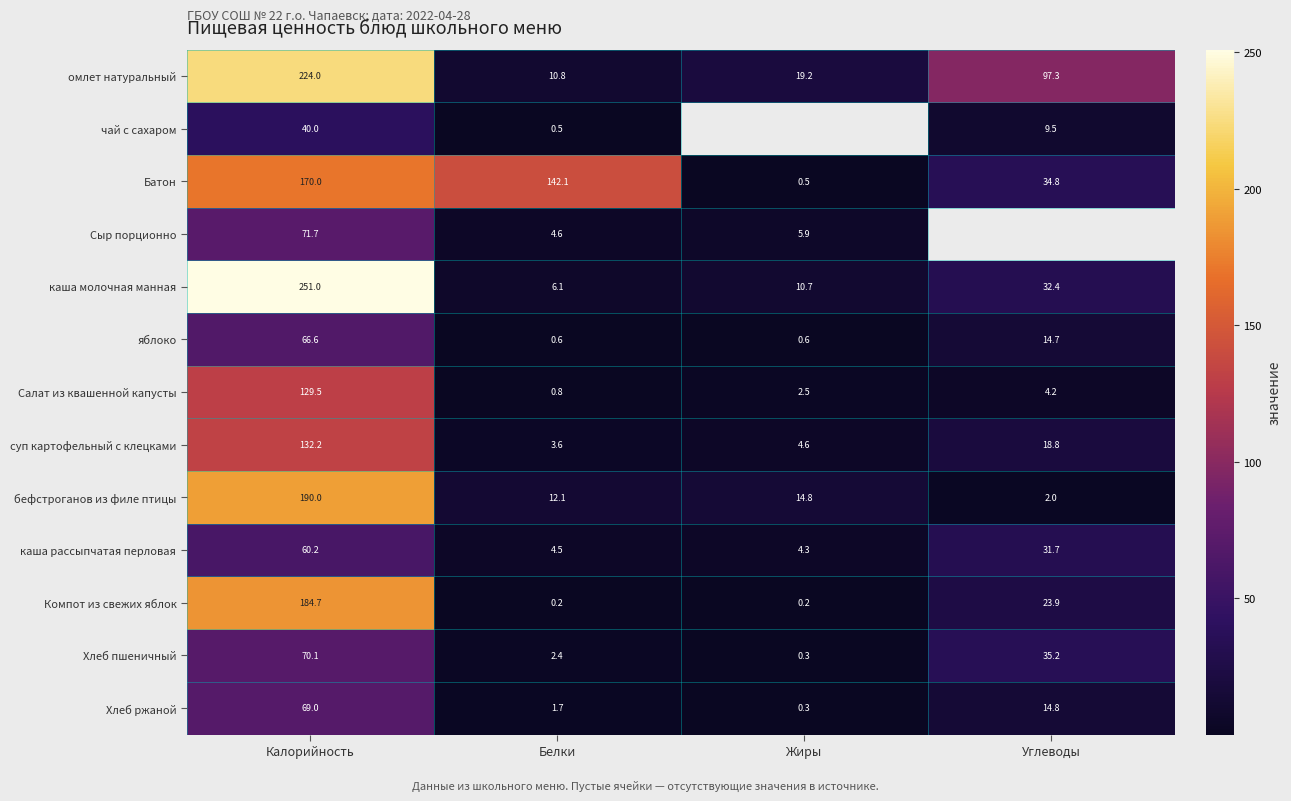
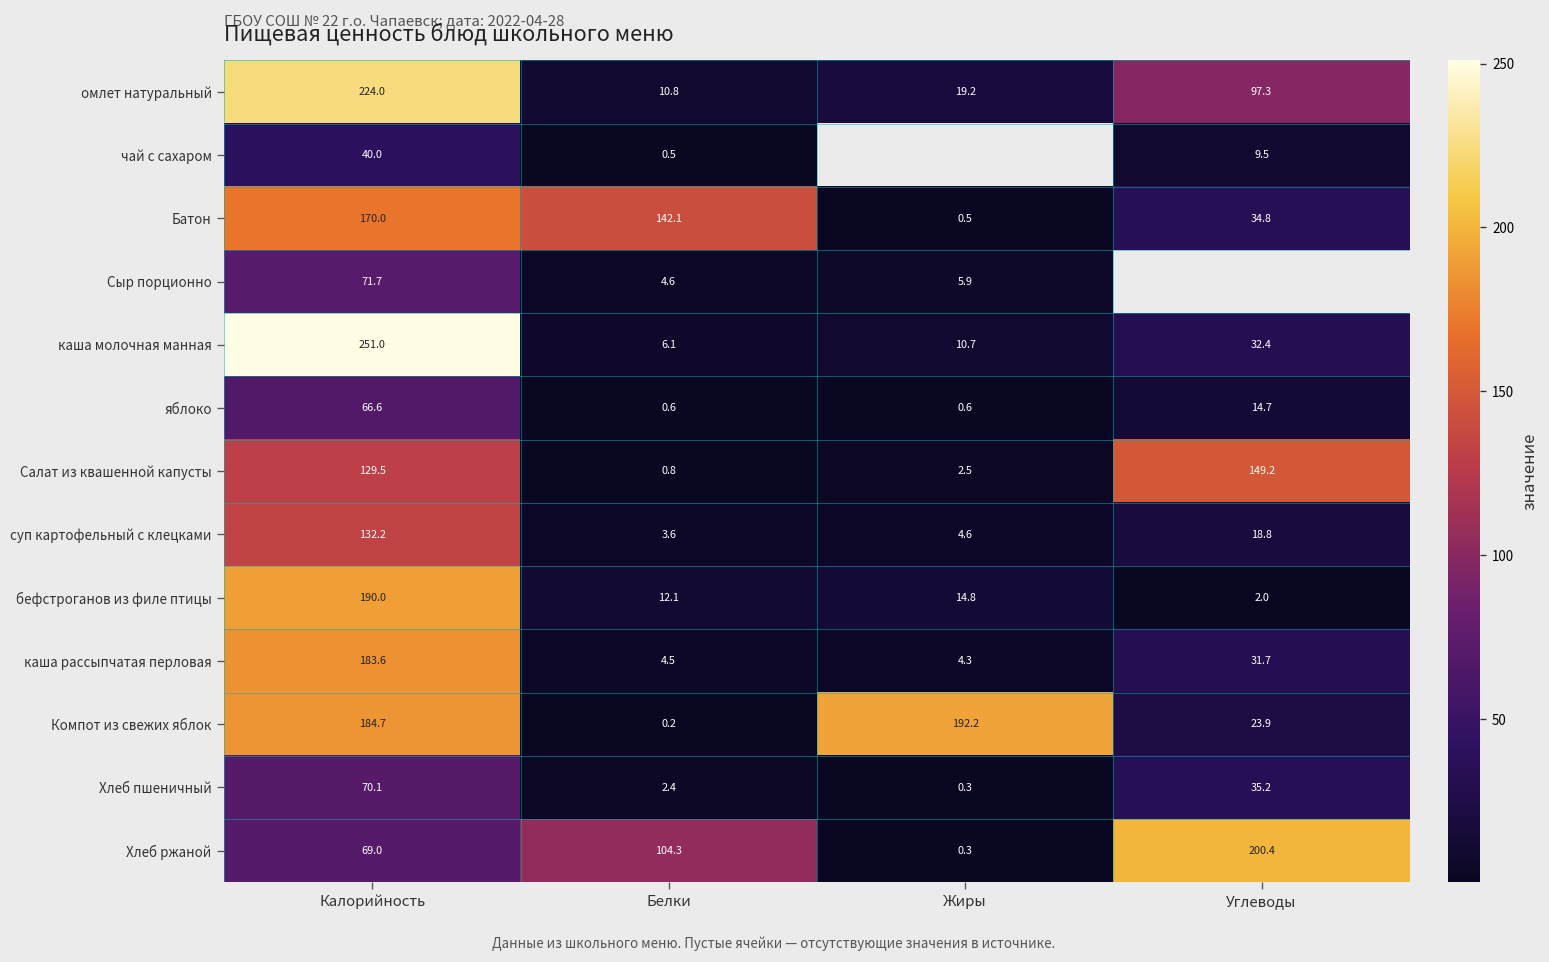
  {
    "омлет натуральный": {
      "Калорийность": 224.0,
      "Белки": 10.8,
      "Жиры": 19.2,
      "Углеводы": 97.3
    },
    "чай с сахаром": {
      "Калорийность": 40.0,
      "Белки": 0.5,
      "Углеводы": 9.5
    },
    "Батон": {
      "Калорийность": 170.0,
      "Белки": 142.1,
      "Жиры": 0.5,
      "Углеводы": 34.8
    },
    "Сыр порционно": {
      "Калорийность": 71.7,
      "Белки": 4.6,
      "Жиры": 5.9
    },
    "каша молочная манная": {
      "Калорийность": 251.0,
      "Белки": 6.1,
      "Жиры": 10.7,
      "Углеводы": 32.4
    },
    "яблоко": {
      "Калорийность": 66.6,
      "Белки": 0.6,
      "Жиры": 0.6,
      "Углеводы": 14.7
    },
    "Салат из квашенной капусты": {
      "Калорийность": 129.5,
      "Белки": 0.8,
      "Жиры": 2.5,
-     "Углеводы": 4.2
+     "Углеводы": 149.2
    },
    "суп картофельный с клецками": {
      "Калорийность": 132.2,
      "Белки": 3.6,
      "Жиры": 4.6,
      "Углеводы": 18.8
    },
    "бефстроганов из филе птицы": {
      "Калорийность": 190.0,
      "Белки": 12.1,
      "Жиры": 14.8,
      "Углеводы": 2.0
    },
    "каша рассыпчатая перловая": {
-     "Калорийность": 60.2,
+     "Калорийность": 183.6,
      "Белки": 4.5,
      "Жиры": 4.3,
      "Углеводы": 31.7
    },
    "Компот из свежих яблок": {
      "Калорийность": 184.7,
      "Белки": 0.2,
-     "Жиры": 0.2,
+     "Жиры": 192.2,
      "Углеводы": 23.9
    },
    "Хлеб пшеничный": {
      "Калорийность": 70.1,
      "Белки": 2.4,
      "Жиры": 0.3,
      "Углеводы": 35.2
    },
    "Хлеб ржаной": {
      "Калорийность": 69.0,
-     "Белки": 1.7,
+     "Белки": 104.3,
      "Жиры": 0.3,
-     "Углеводы": 14.8
+     "Углеводы": 200.4
    }
  }
